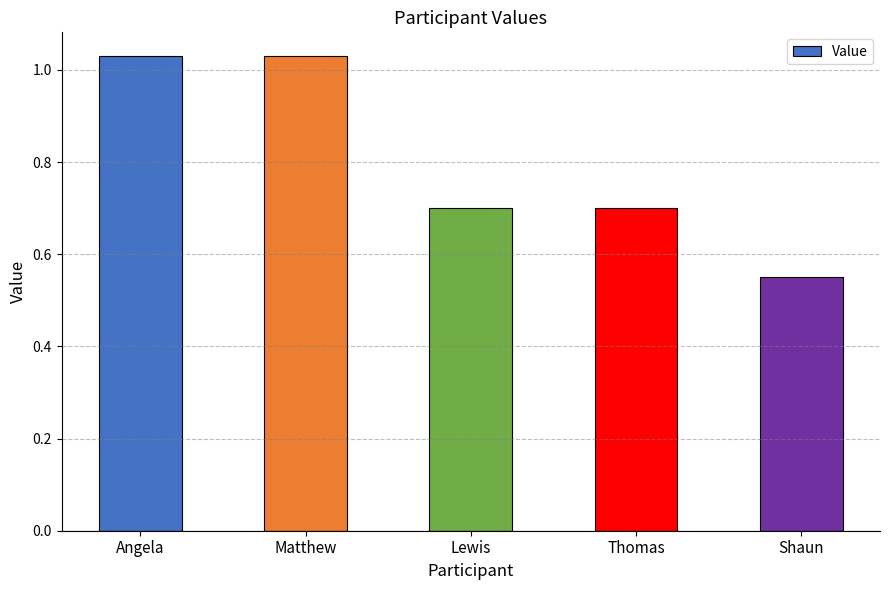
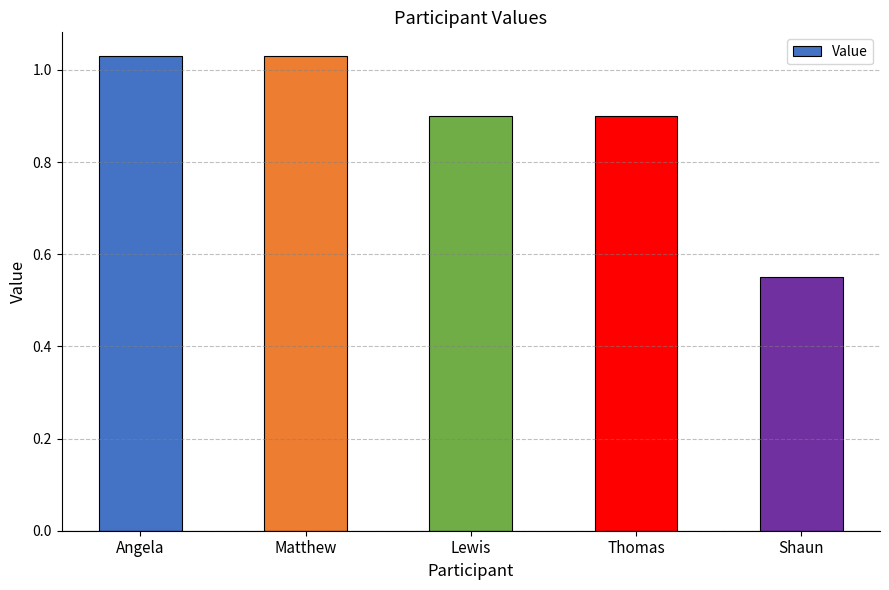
  {
    "Angela": 1.03,
    "Matthew": 1.03,
-   "Lewis": 0.7,
-   "Thomas": 0.7,
+   "Lewis": 0.9,
+   "Thomas": 0.9,
    "Shaun": 0.55
  }
